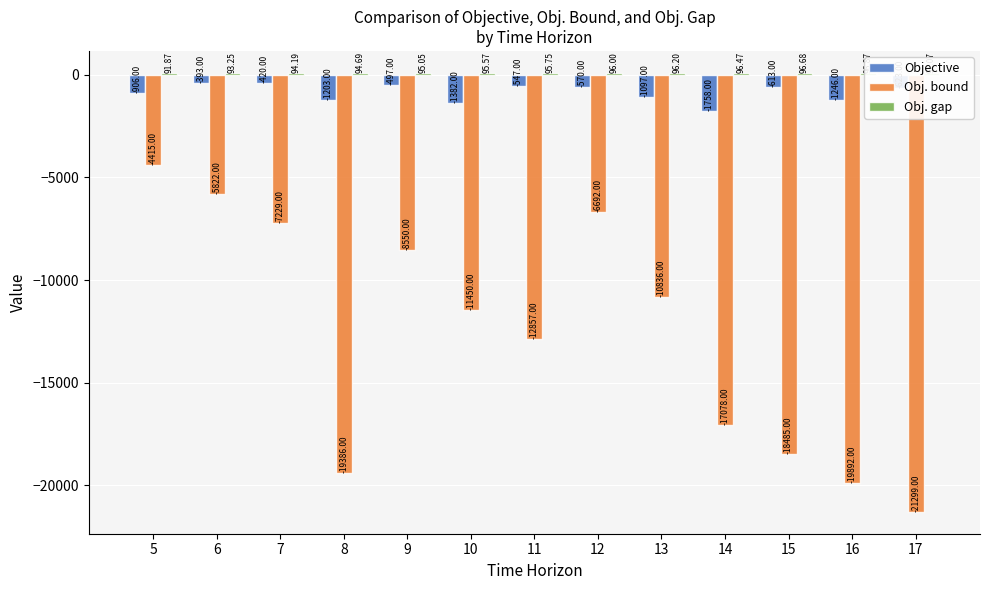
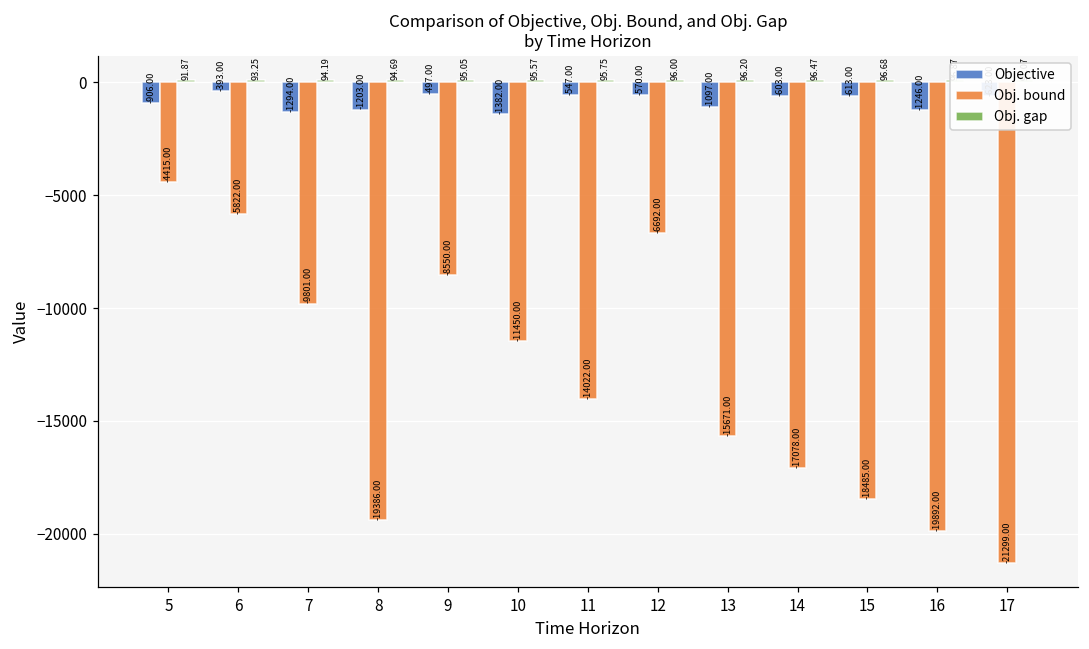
  {
    "Objective": {
      "5": -906.00,
      "6": -393.00,
-     "7": -420.00,
+     "7": -1294.00,
      "8": -1203.00,
      "9": -497.00,
      "10": -1382.00,
      "11": -547.00,
      "12": -570.00,
      "13": -1097.00,
-     "14": -1758.00,
+     "14": -603.00,
      "15": -613.00,
      "16": -1246.00
    },
    "Obj. bound": {
      "5": -4415.00,
      "6": -5822.00,
-     "7": -7229.00,
+     "7": -9801.00,
      "8": -19386.00,
      "9": -8550.00,
      "10": -11450.00,
-     "11": -12857.00,
+     "11": -14022.00,
      "12": -6692.00,
-     "13": -10836.00,
+     "13": -15671.00,
      "14": -17078.00,
      "15": -18485.00,
      "16": -19892.00,
      "17": -21299.00
    },
    "Obj. gap": {
      "5": 91.87,
      "6": 93.25,
      "7": 94.19,
      "8": 94.69,
      "9": 95.05,
      "10": 95.57,
      "11": 95.75,
      "12": 96.00,
      "13": 96.20,
      "14": 96.47,
      "15": 96.68
    }
  }
